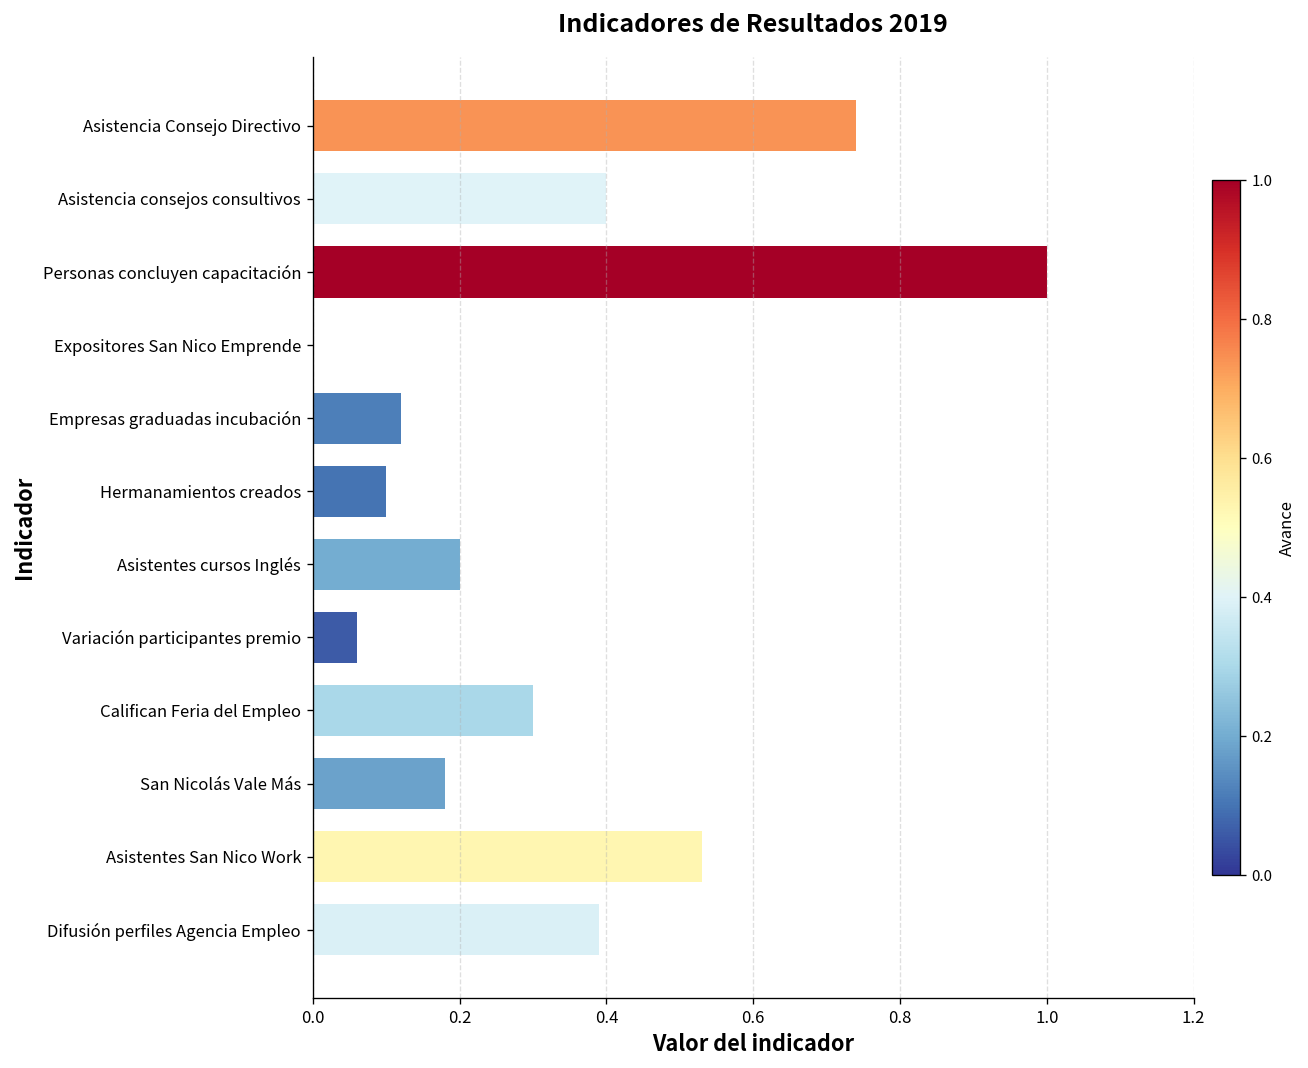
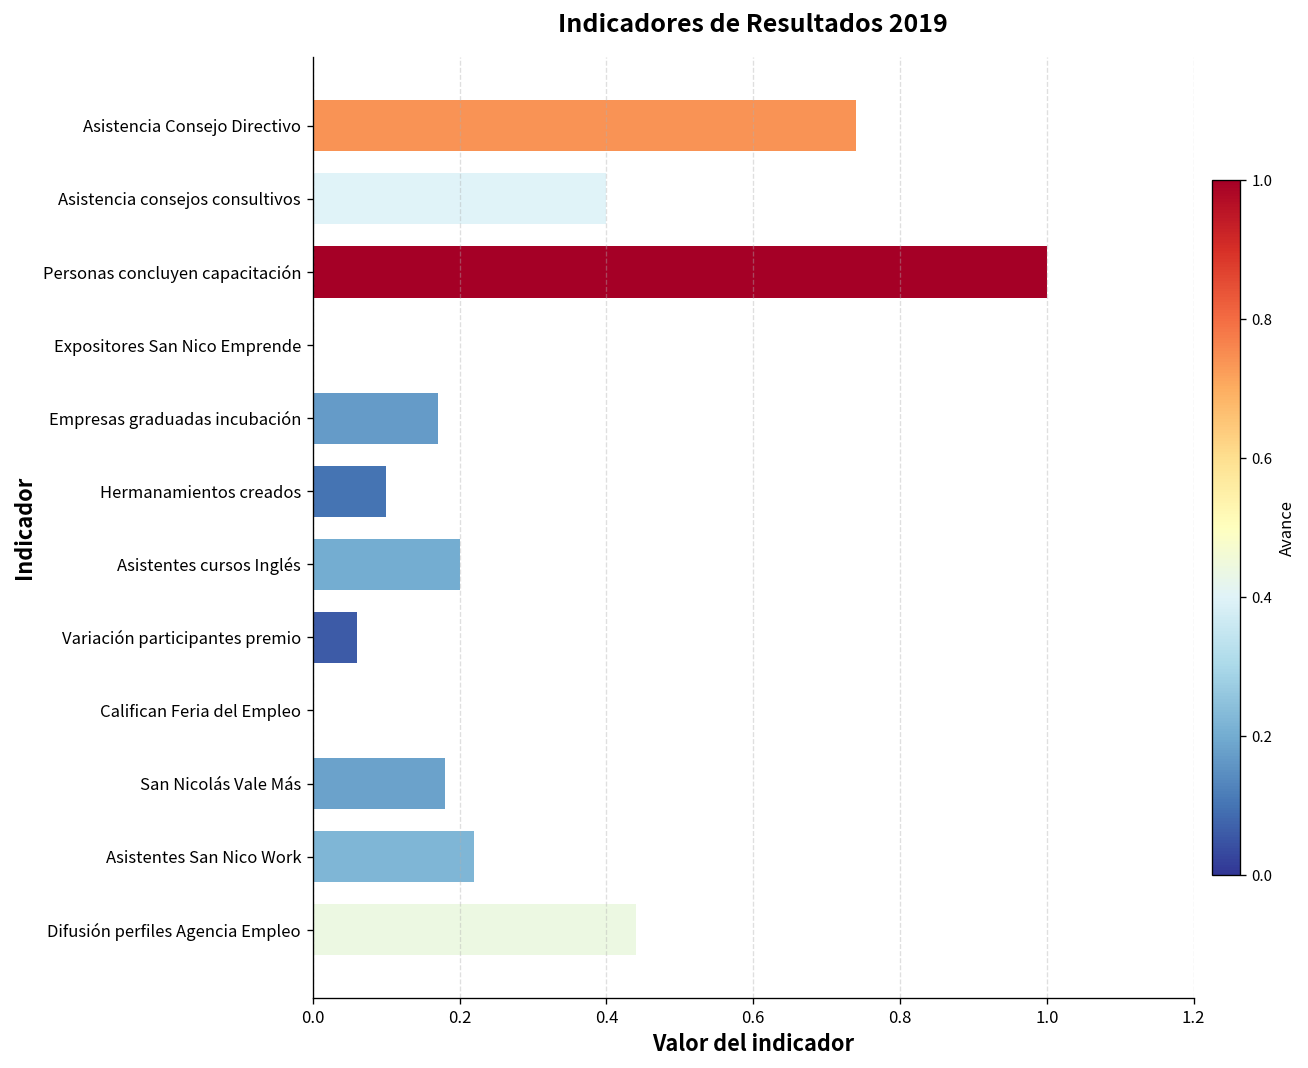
  {
    "Asistencia Consejo Directivo": 0.74,
    "Asistencia consejos consultivos": 0.40,
    "Personas concluyen capacitación": 1.00,
    "Expositores San Nico Emprende": 0.00,
-   "Empresas graduadas incubación": 0.12,
+   "Empresas graduadas incubación": 0.17,
    "Hermanamientos creados": 0.10,
    "Asistentes cursos Inglés": 0.20,
    "Variación participantes premio": 0.06,
-   "Califican Feria del Empleo": 0.3,
+   "Califican Feria del Empleo": 0.0,
    "San Nicolás Vale Más": 0.18,
-   "Asistentes San Nico Work": 0.53,
-   "Difusión perfiles Agencia Empleo": 0.39
+   "Asistentes San Nico Work": 0.22,
+   "Difusión perfiles Agencia Empleo": 0.44
  }
